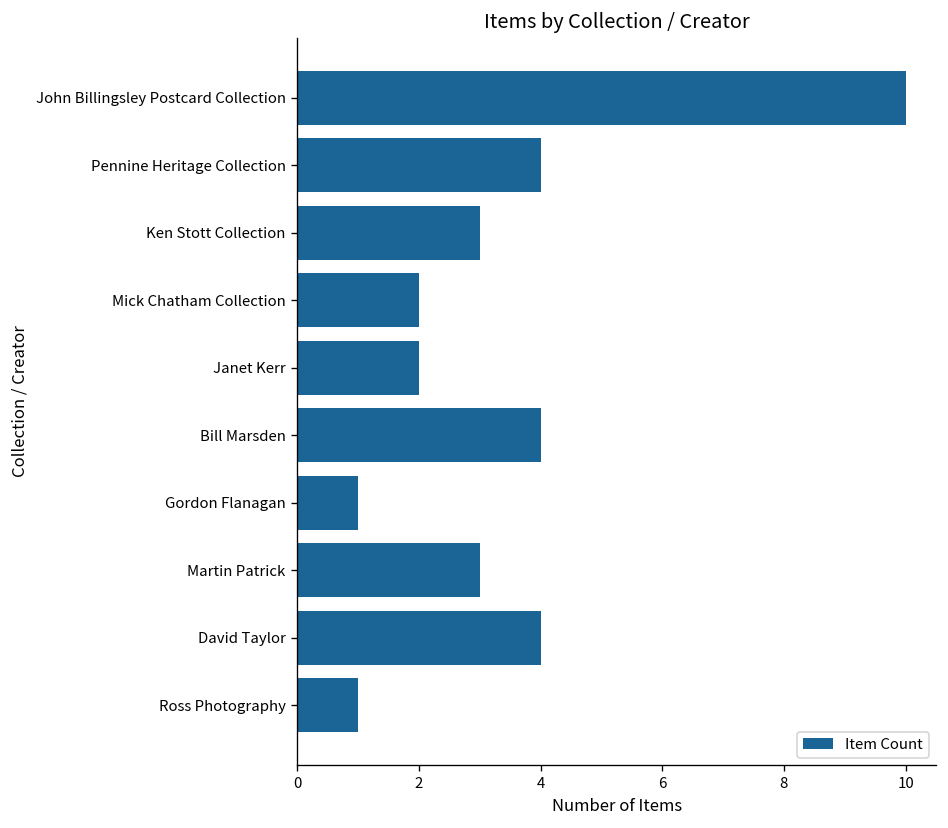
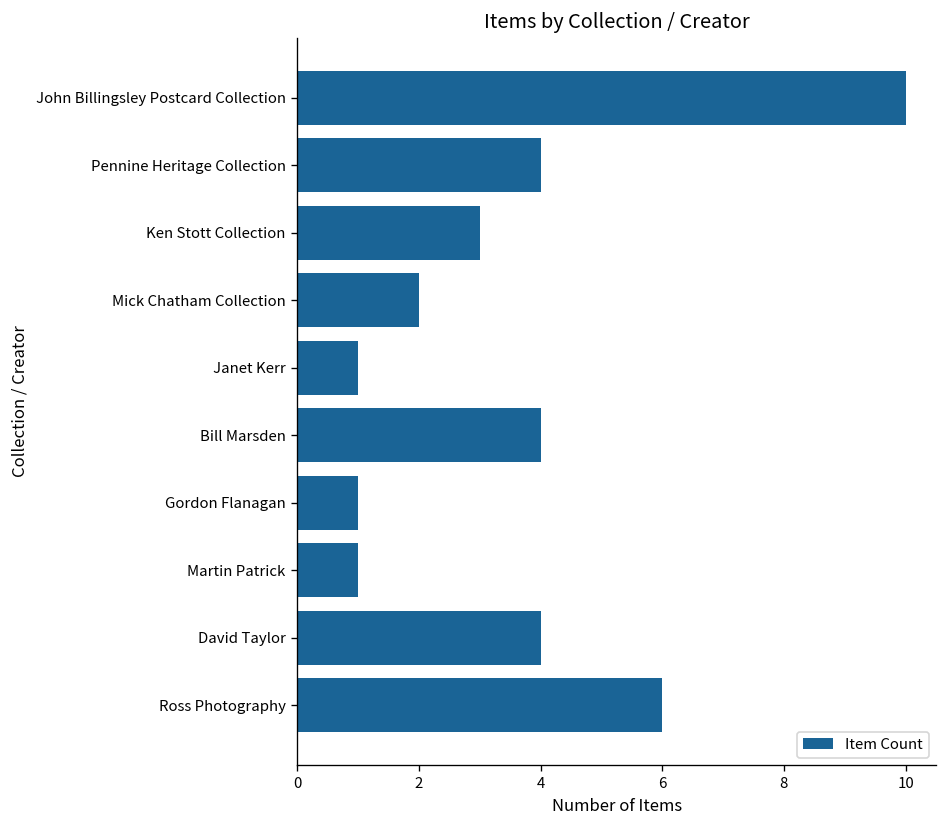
  {
    "John Billingsley Postcard Collection": 10,
    "Pennine Heritage Collection": 4,
    "Ken Stott Collection": 3,
    "Mick Chatham Collection": 2,
-   "Janet Kerr": 2,
+   "Janet Kerr": 1,
    "Bill Marsden": 4,
    "Gordon Flanagan": 1,
-   "Martin Patrick": 3,
+   "Martin Patrick": 1,
    "David Taylor": 4,
-   "Ross Photography": 1
+   "Ross Photography": 6
  }
